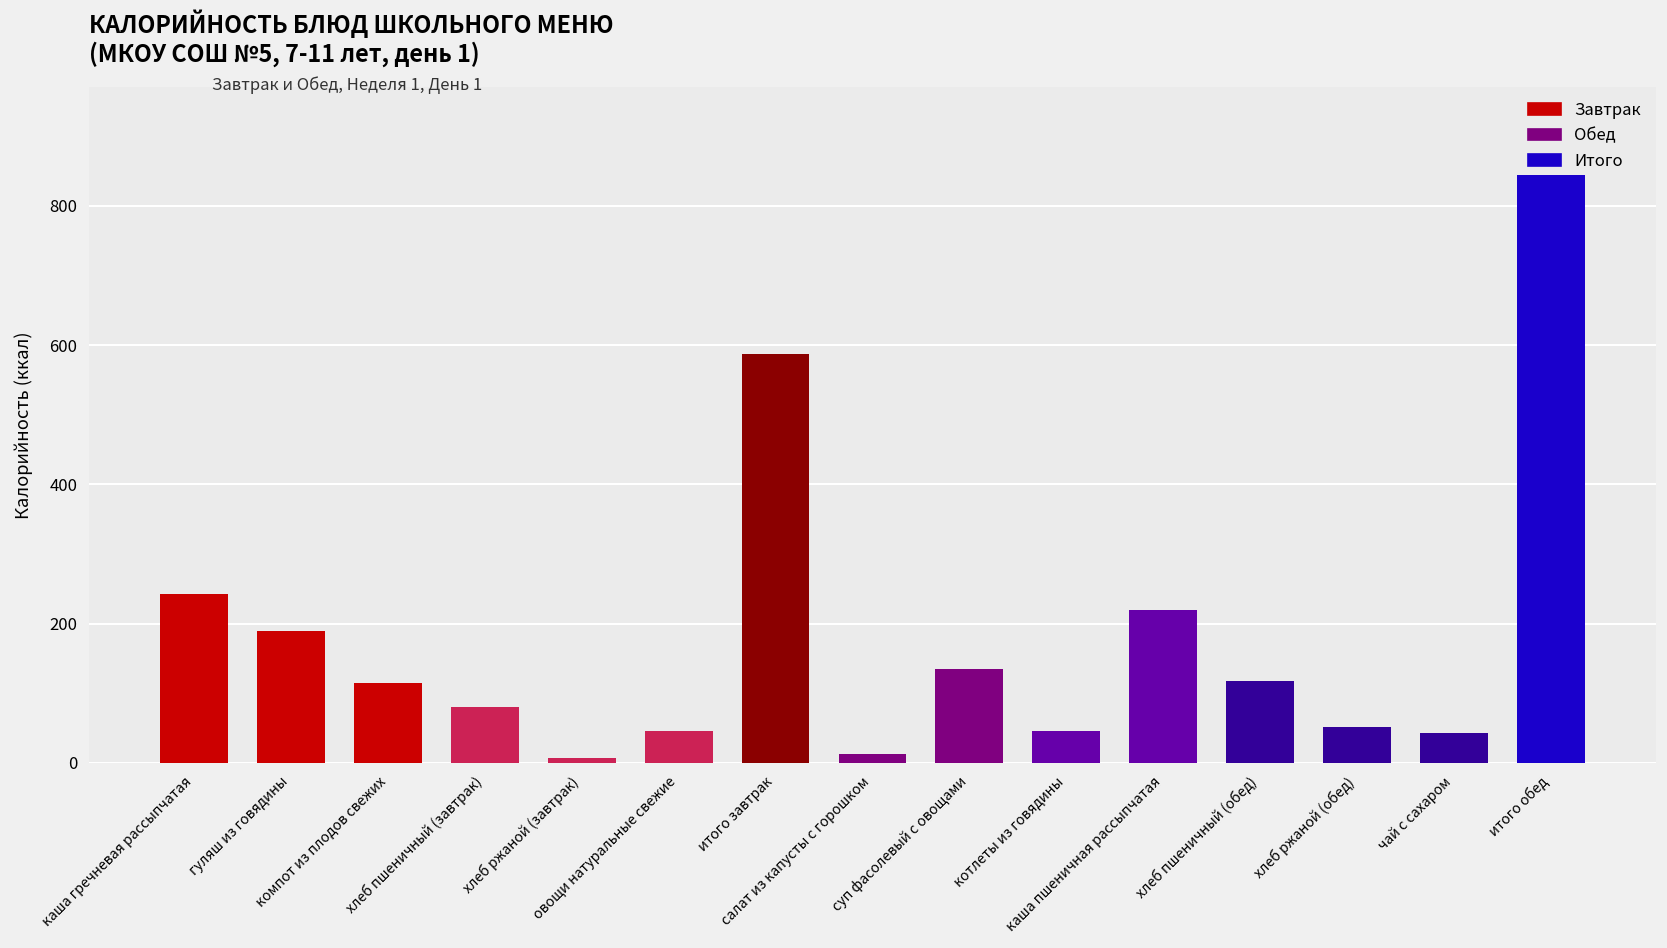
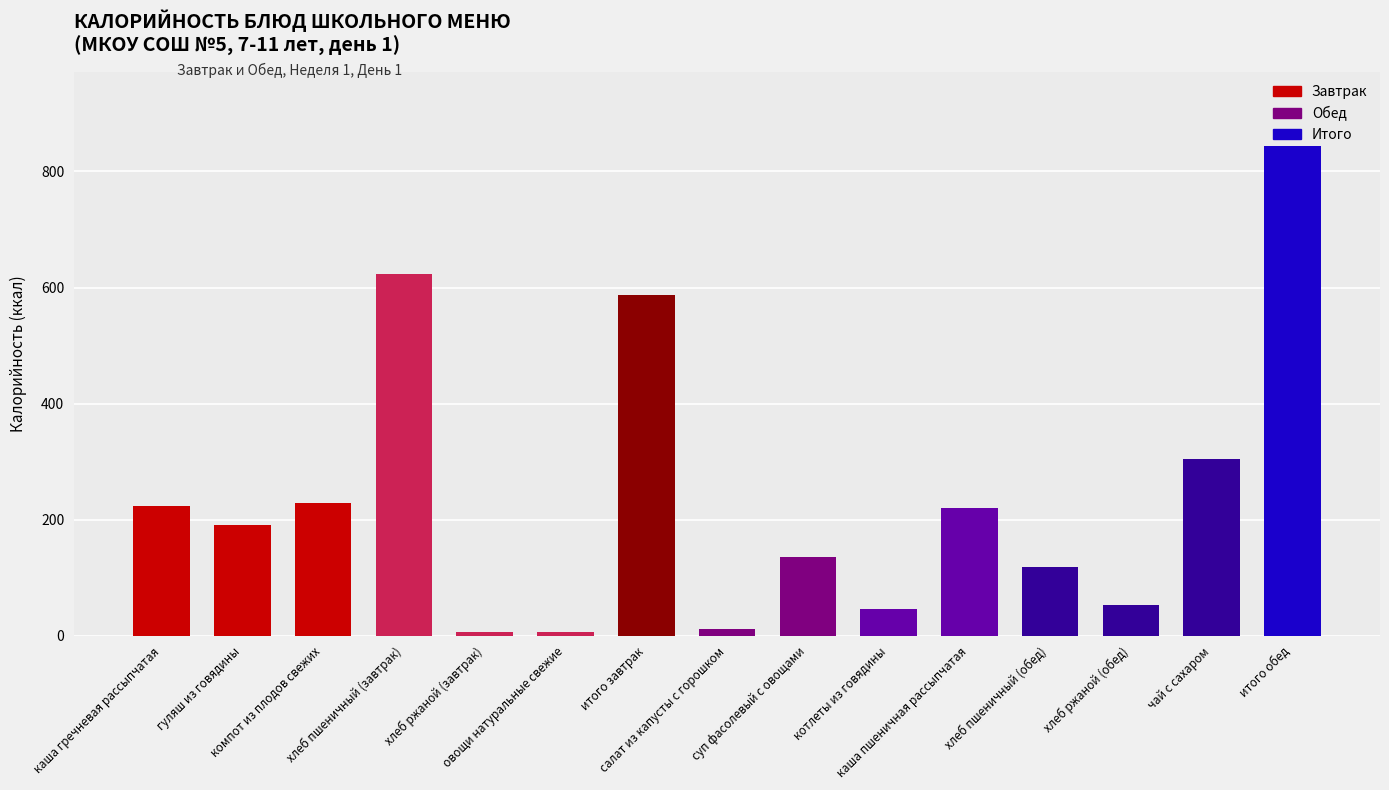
  {
-   "каша гречневая рассыпчатая": 240,
+   "каша гречневая рассыпчатая": 220,
    "гуляш из говядины": 190,
-   "компот из плодов свежих": 110,
-   "хлеб пшеничный (завтрак)": 80,
+   "компот из плодов свежих": 230,
+   "хлеб пшеничный (завтрак)": 620,
    "хлеб ржаной (завтрак)": 10,
-   "овощи натуральные свежие": 50,
+   "овощи натуральные свежие": 10,
    "итого завтрак": 590,
    "салат из капусты с горошком": 10,
    "суп фасолевый с овощами": 140,
    "котлеты из говядины": 50,
    "каша пшеничная рассыпчатая": 220,
    "хлеб пшеничный (обед)": 120,
    "хлеб ржаной (обед)": 50,
-   "чай с сахаром": 40,
+   "чай с сахаром": 310,
    "итого обед": 840
  }
